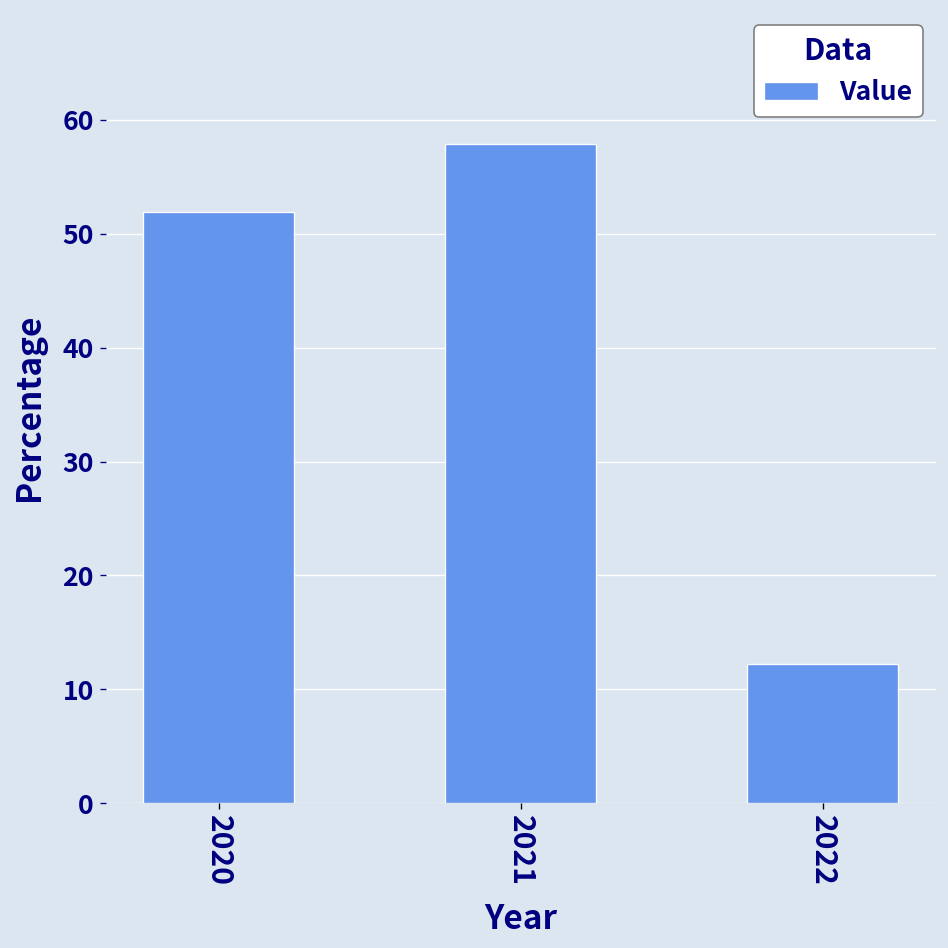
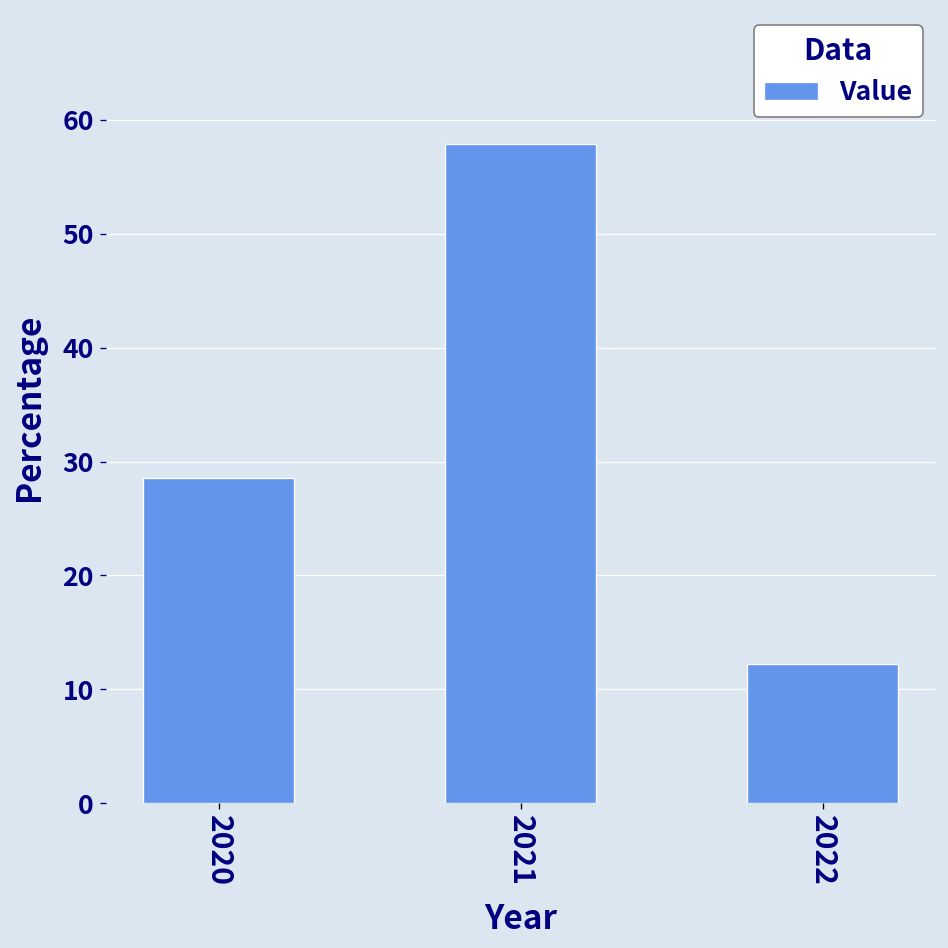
  {
-   "2020": 52,
+   "2020": 29,
    "2021": 58,
    "2022": 12
  }
